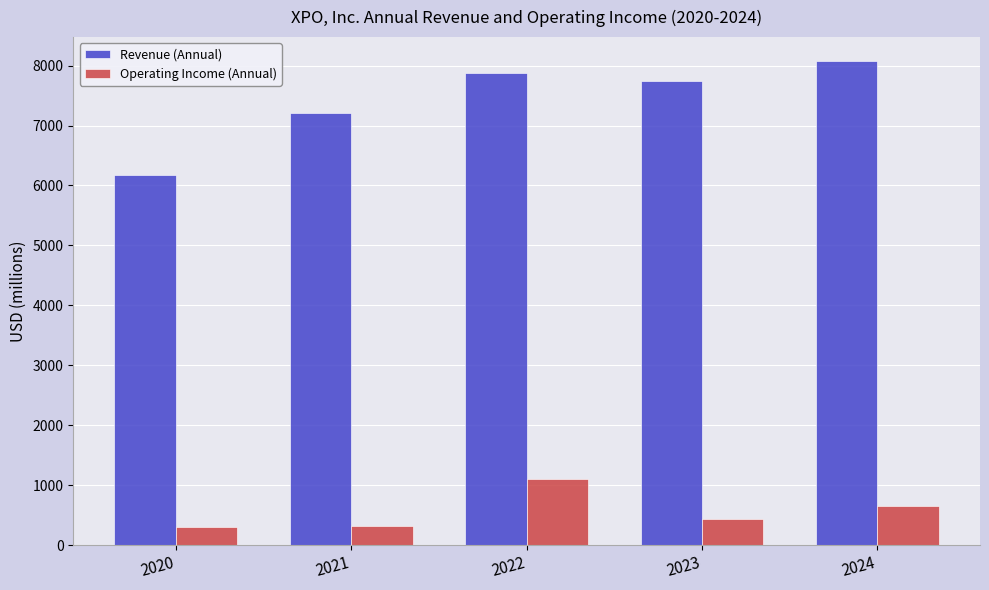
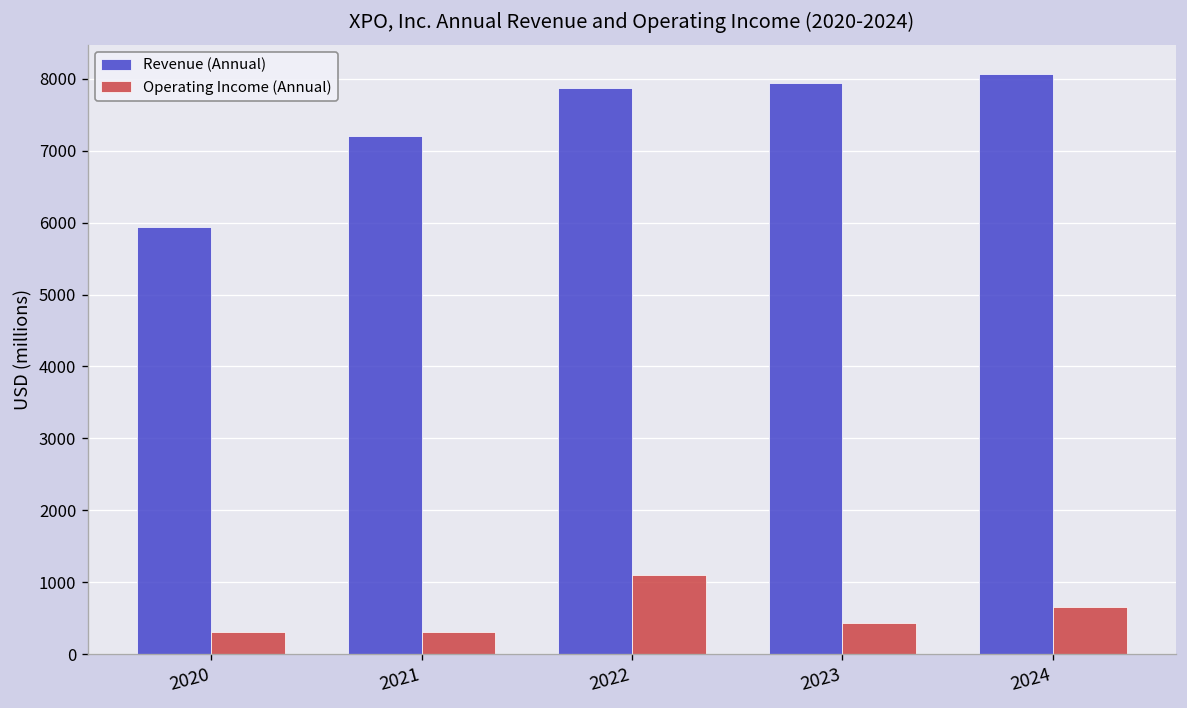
  {
    "Revenue (Annual)": {
-     "2020": 6200,
+     "2020": 5900,
      "2021": 7200,
      "2022": 7900,
-     "2023": 7700,
+     "2023": 7900,
      "2024": 8100
    },
    "Operating Income (Annual)": {
      "2020": 300,
      "2021": 300,
      "2022": 1100,
      "2023": 400,
      "2024": 700
    }
  }
